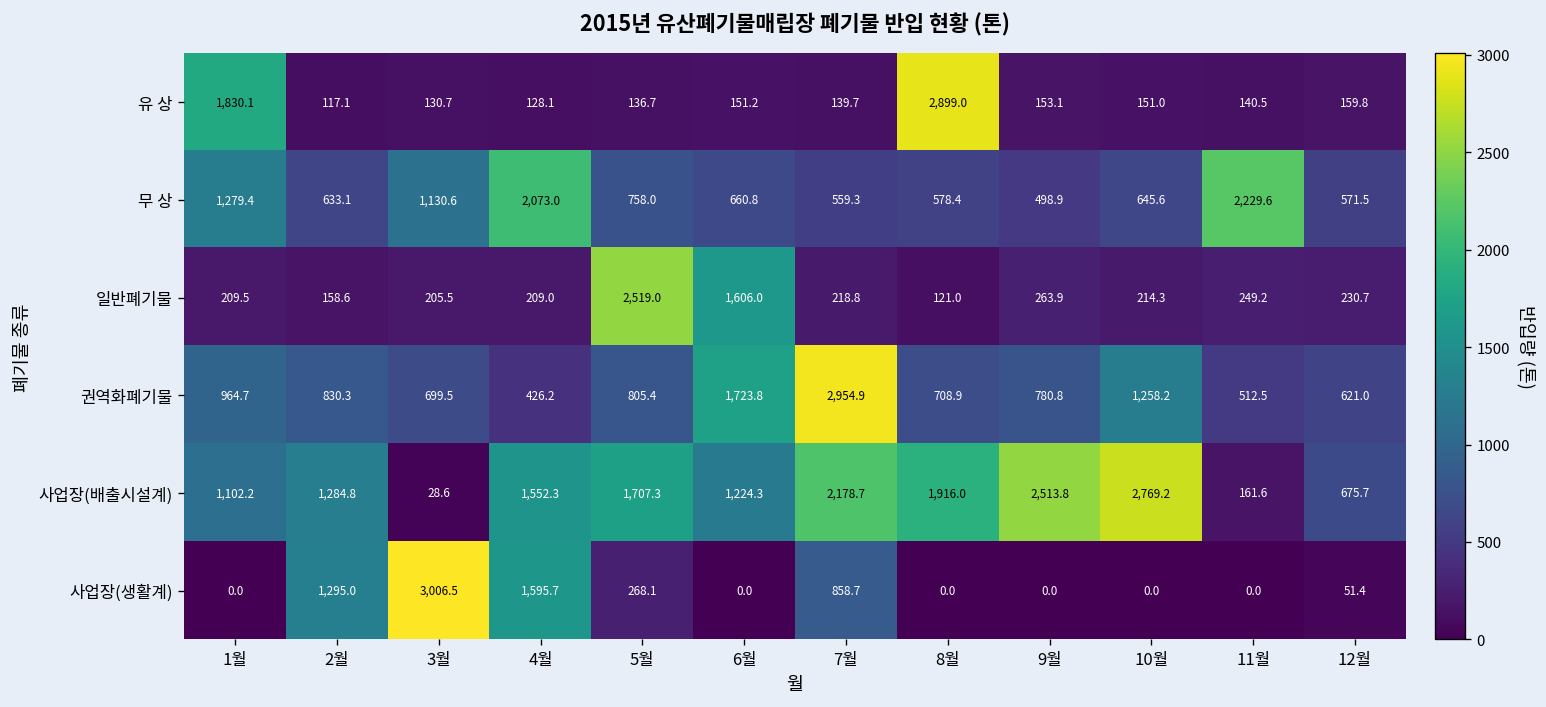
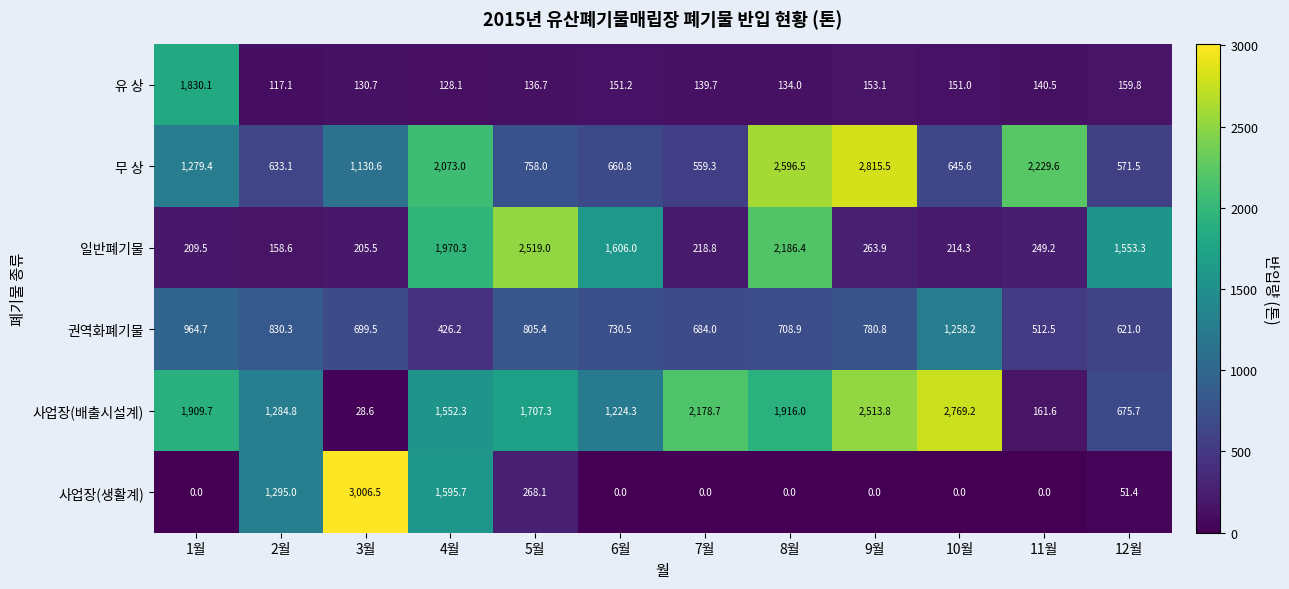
  {
    "유 상": {
      "1월": "1,830.1",
      "2월": "117.1",
      "3월": "130.7",
      "4월": "128.1",
      "5월": "136.7",
      "6월": "151.2",
      "7월": "139.7",
-     "8월": "2,899.0",
+     "8월": "134.0",
      "9월": "153.1",
      "10월": "151.0",
      "11월": "140.5",
      "12월": "159.8"
    },
    "무 상": {
      "1월": "1,279.4",
      "2월": "633.1",
      "3월": "1,130.6",
      "4월": "2,073.0",
      "5월": "758.0",
      "6월": "660.8",
      "7월": "559.3",
-     "8월": "578.4",
-     "9월": "498.9",
+     "8월": "2,596.5",
+     "9월": "2,815.5",
      "10월": "645.6",
      "11월": "2,229.6",
      "12월": "571.5"
    },
    "일반폐기물": {
      "1월": "209.5",
      "2월": "158.6",
      "3월": "205.5",
-     "4월": "209.0",
+     "4월": "1,970.3",
      "5월": "2,519.0",
      "6월": "1,606.0",
      "7월": "218.8",
-     "8월": "121.0",
+     "8월": "2,186.4",
      "9월": "263.9",
      "10월": "214.3",
      "11월": "249.2",
-     "12월": "230.7"
+     "12월": "1,553.3"
    },
    "권역화폐기물": {
      "1월": "964.7",
      "2월": "830.3",
      "3월": "699.5",
      "4월": "426.2",
      "5월": "805.4",
-     "6월": "1,723.8",
-     "7월": "2,954.9",
+     "6월": "730.5",
+     "7월": "684.0",
      "8월": "708.9",
      "9월": "780.8",
      "10월": "1,258.2",
      "11월": "512.5",
      "12월": "621.0"
    },
    "사업장(배출시설계)": {
-     "1월": "1,102.2",
+     "1월": "1,909.7",
      "2월": "1,284.8",
      "3월": "28.6",
      "4월": "1,552.3",
      "5월": "1,707.3",
      "6월": "1,224.3",
      "7월": "2,178.7",
      "8월": "1,916.0",
      "9월": "2,513.8",
      "10월": "2,769.2",
      "11월": "161.6",
      "12월": "675.7"
    },
    "사업장(생활계)": {
      "1월": "0.0",
      "2월": "1,295.0",
      "3월": "3,006.5",
      "4월": "1,595.7",
      "5월": "268.1",
      "6월": "0.0",
-     "7월": "858.7",
+     "7월": "0.0",
      "8월": "0.0",
      "9월": "0.0",
      "10월": "0.0",
      "11월": "0.0",
      "12월": "51.4"
    }
  }
